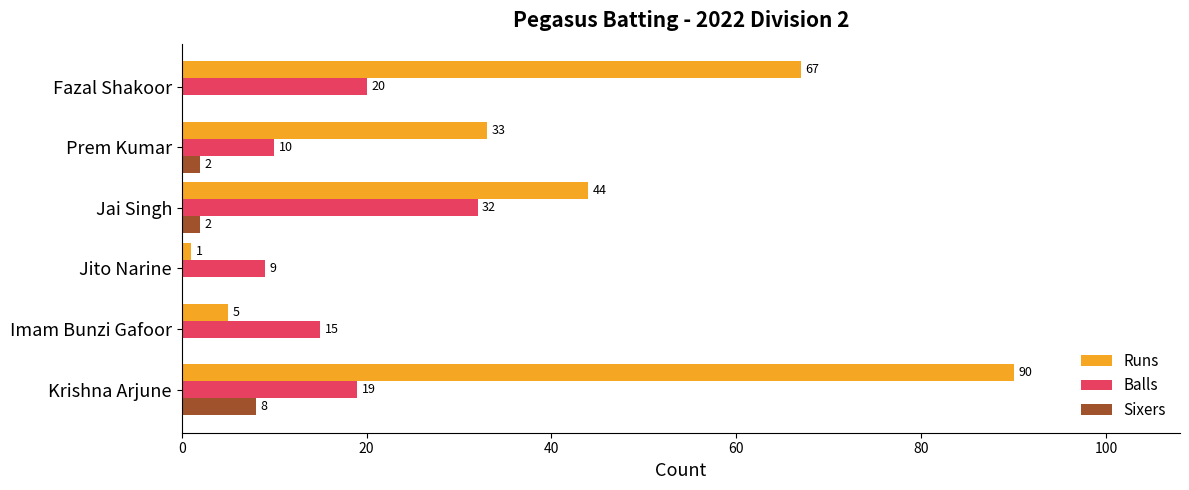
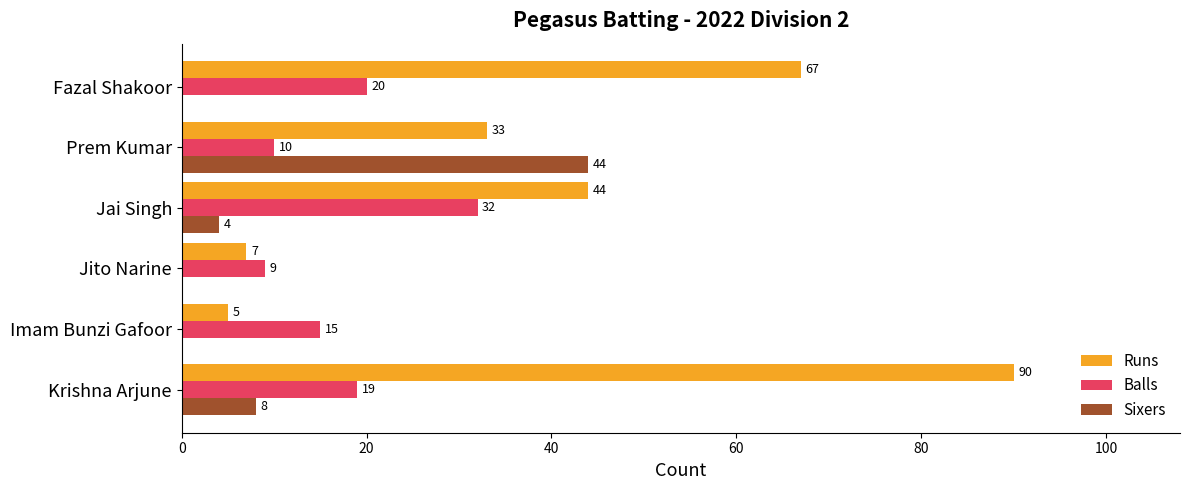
  {
    "Runs": {
      "Fazal Shakoor": 67,
      "Prem Kumar": 33,
      "Jai Singh": 44,
-     "Jito Narine": 1,
+     "Jito Narine": 7,
      "Imam Bunzi Gafoor": 5,
      "Krishna Arjune": 90
    },
    "Balls": {
      "Fazal Shakoor": 20,
      "Prem Kumar": 10,
      "Jai Singh": 32,
      "Jito Narine": 9,
      "Imam Bunzi Gafoor": 15,
      "Krishna Arjune": 19
    },
    "Sixers": {
-     "Prem Kumar": 2,
-     "Jai Singh": 2,
+     "Prem Kumar": 44,
+     "Jai Singh": 4,
      "Krishna Arjune": 8
    }
  }
